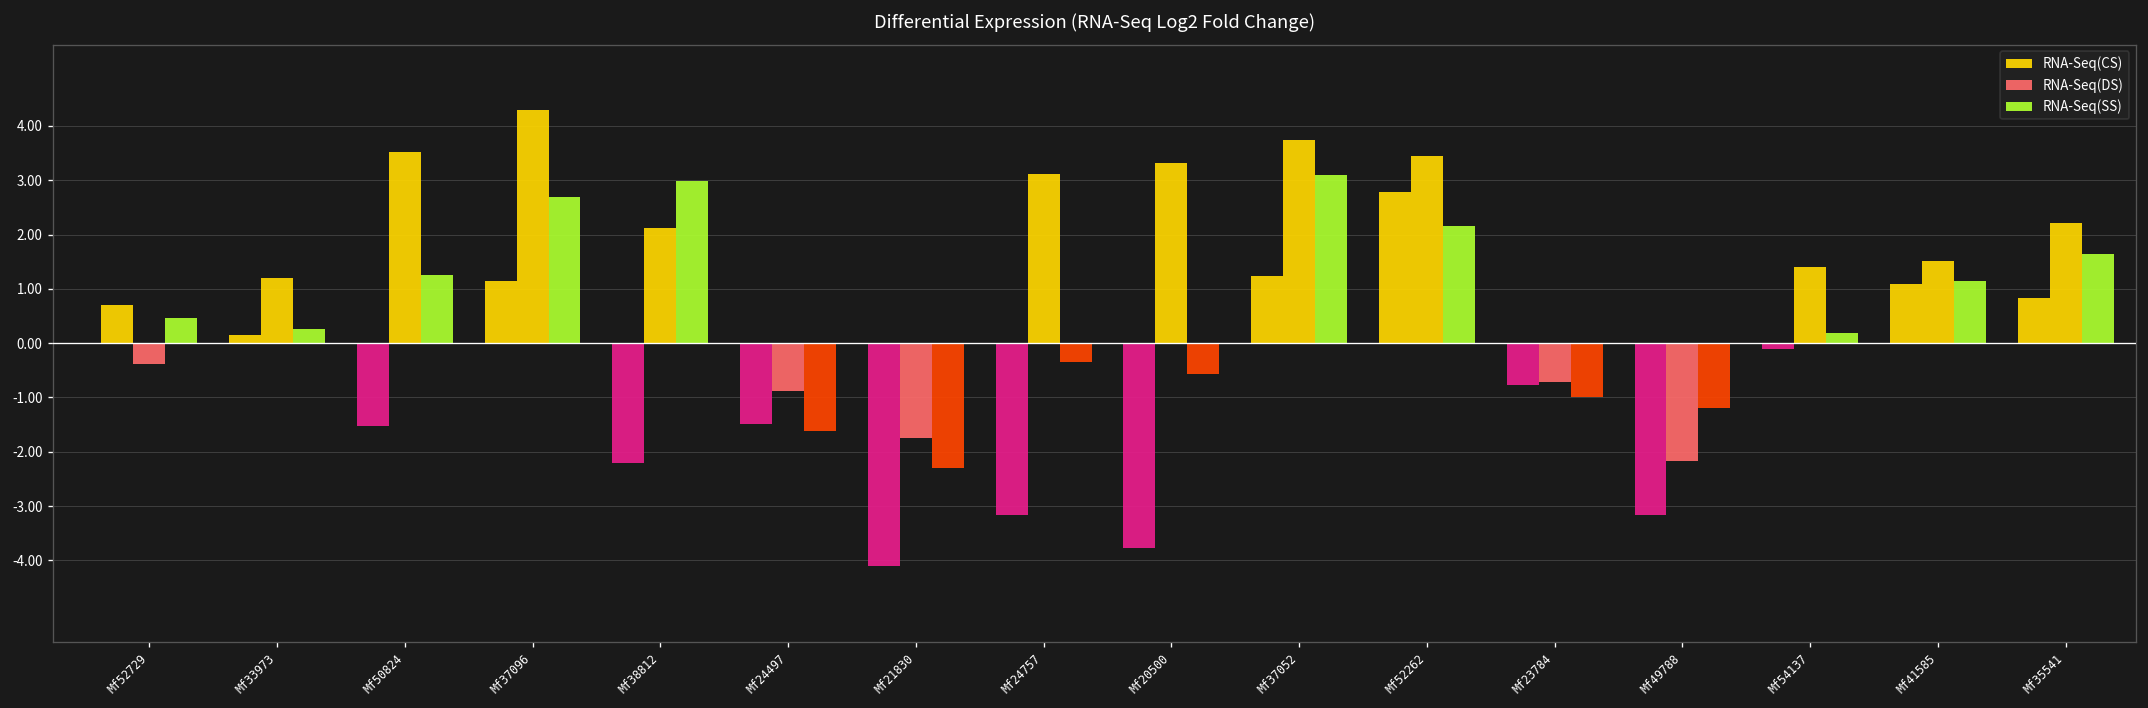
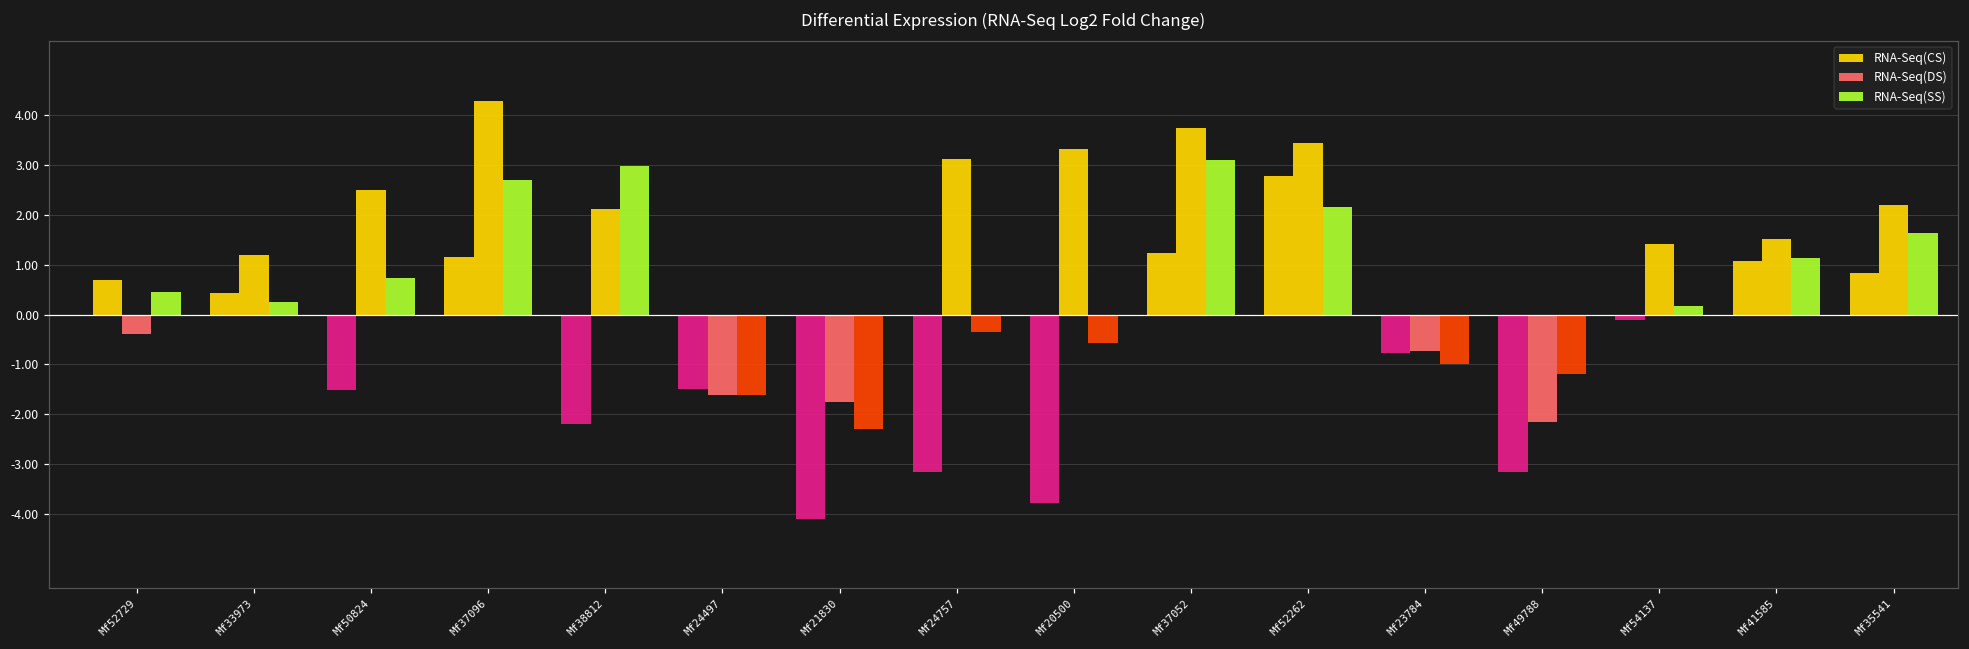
  {
    "RNA-Seq(CS)": {
      "Mf52729": 0.7,
-     "Mf33973": 0.2,
+     "Mf33973": 0.4,
      "Mf50824": -1.5,
      "Mf37096": 1.1,
      "Mf38812": -2.2,
      "Mf24497": -1.5,
      "Mf21830": -4.1,
      "Mf24757": -3.2,
      "Mf20500": -3.8,
      "Mf37052": 1.2,
      "Mf52262": 2.8,
      "Mf23784": -0.8,
      "Mf49788": -3.2,
      "Mf54137": -0.1,
      "Mf41585": 1.1,
      "Mf35541": 0.8
    },
    "RNA-Seq(DS)": {
      "Mf52729": -0.4,
      "Mf33973": 1.2,
-     "Mf50824": 3.5,
+     "Mf50824": 2.5,
      "Mf37096": 4.3,
      "Mf38812": 2.1,
-     "Mf24497": -0.9,
+     "Mf24497": -1.6,
      "Mf21830": -1.8,
      "Mf24757": 3.1,
      "Mf20500": 3.3,
      "Mf37052": 3.8,
      "Mf52262": 3.5,
      "Mf23784": -0.7,
      "Mf49788": -2.2,
      "Mf54137": 1.4,
      "Mf41585": 1.5,
      "Mf35541": 2.2
    },
    "RNA-Seq(SS)": {
      "Mf52729": 0.5,
      "Mf33973": 0.3,
-     "Mf50824": 1.3,
+     "Mf50824": 0.7,
      "Mf37096": 2.7,
      "Mf38812": 3.0,
      "Mf24497": -1.6,
      "Mf21830": -2.3,
      "Mf24757": -0.4,
      "Mf20500": -0.6,
      "Mf37052": 3.1,
      "Mf52262": 2.2,
      "Mf23784": -1.0,
      "Mf49788": -1.2,
      "Mf54137": 0.2,
      "Mf41585": 1.1,
      "Mf35541": 1.6
    }
  }
